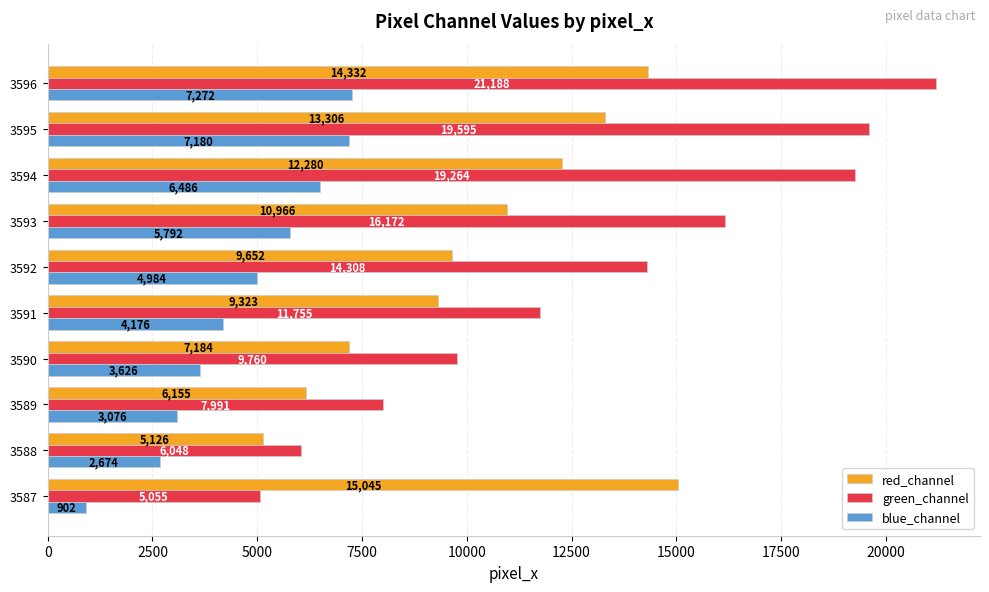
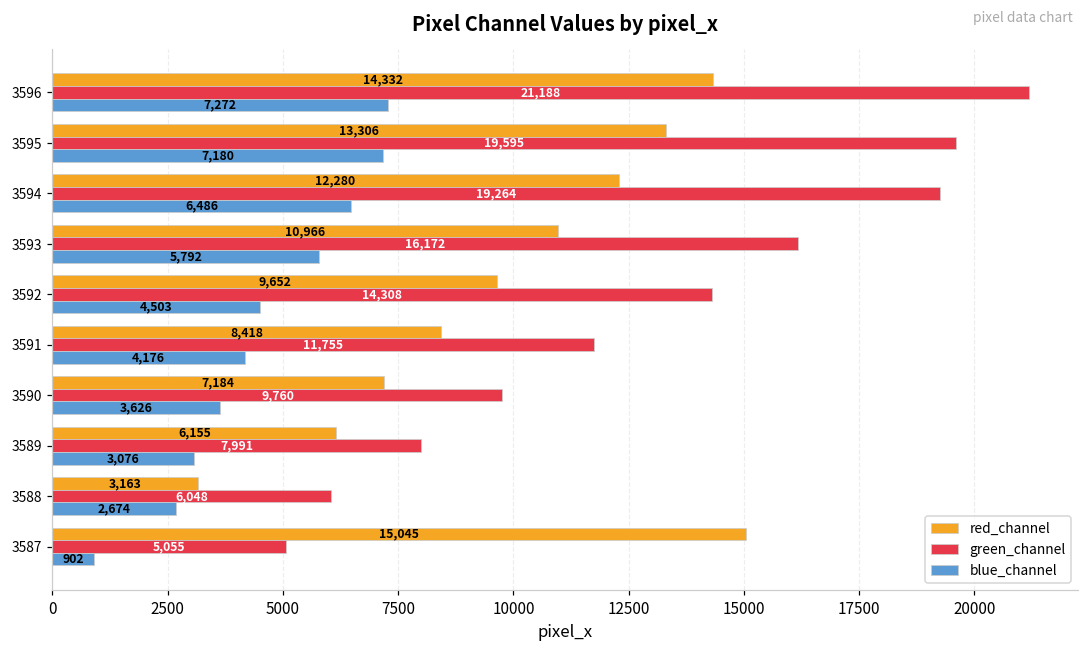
  {
    "red_channel": {
      "3596": "14,332",
      "3595": "13,306",
      "3594": "12,280",
      "3593": "10,966",
      "3592": "9,652",
-     "3591": "9,323",
+     "3591": "8,418",
      "3590": "7,184",
      "3589": "6,155",
-     "3588": "5,126",
+     "3588": "3,163",
      "3587": "15,045"
    },
    "green_channel": {
      "3596": "21,188",
      "3595": "19,595",
      "3594": "19,264",
      "3593": "16,172",
      "3592": "14,308",
      "3591": "11,755",
      "3590": "9,760",
      "3589": "7,991",
      "3588": "6,048",
      "3587": "5,055"
    },
    "blue_channel": {
      "3596": "7,272",
      "3595": "7,180",
      "3594": "6,486",
      "3593": "5,792",
-     "3592": "4,984",
+     "3592": "4,503",
      "3591": "4,176",
      "3590": "3,626",
      "3589": "3,076",
      "3588": "2,674",
      "3587": "902"
    }
  }
